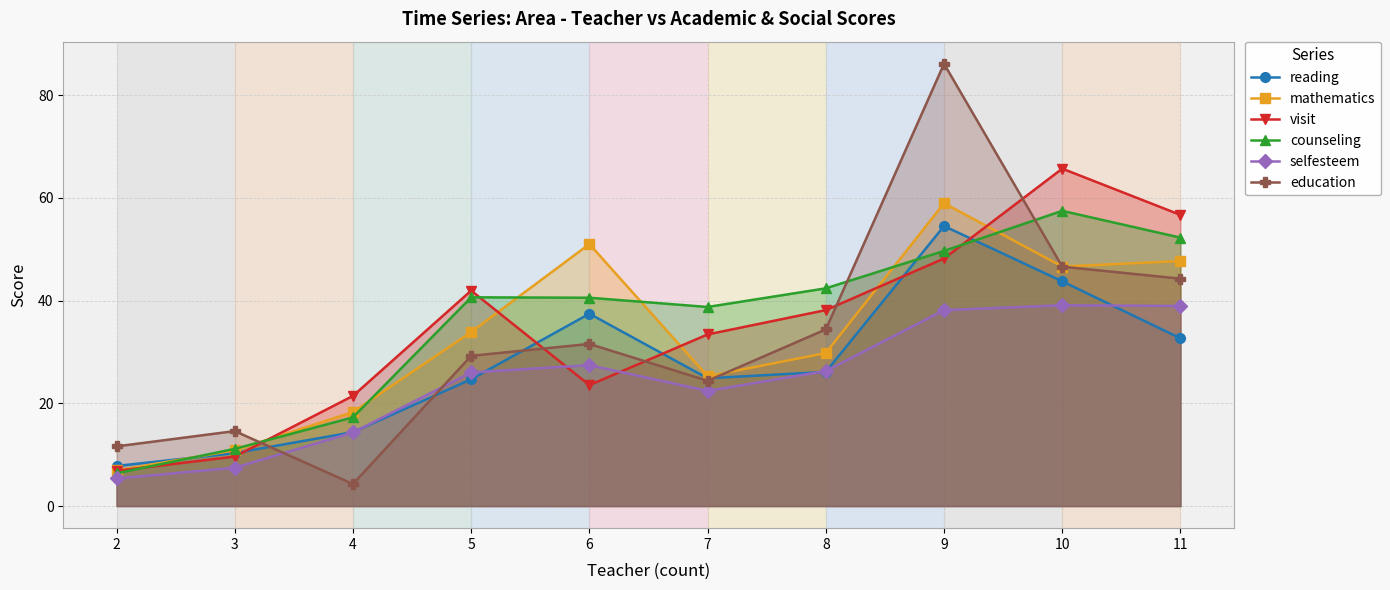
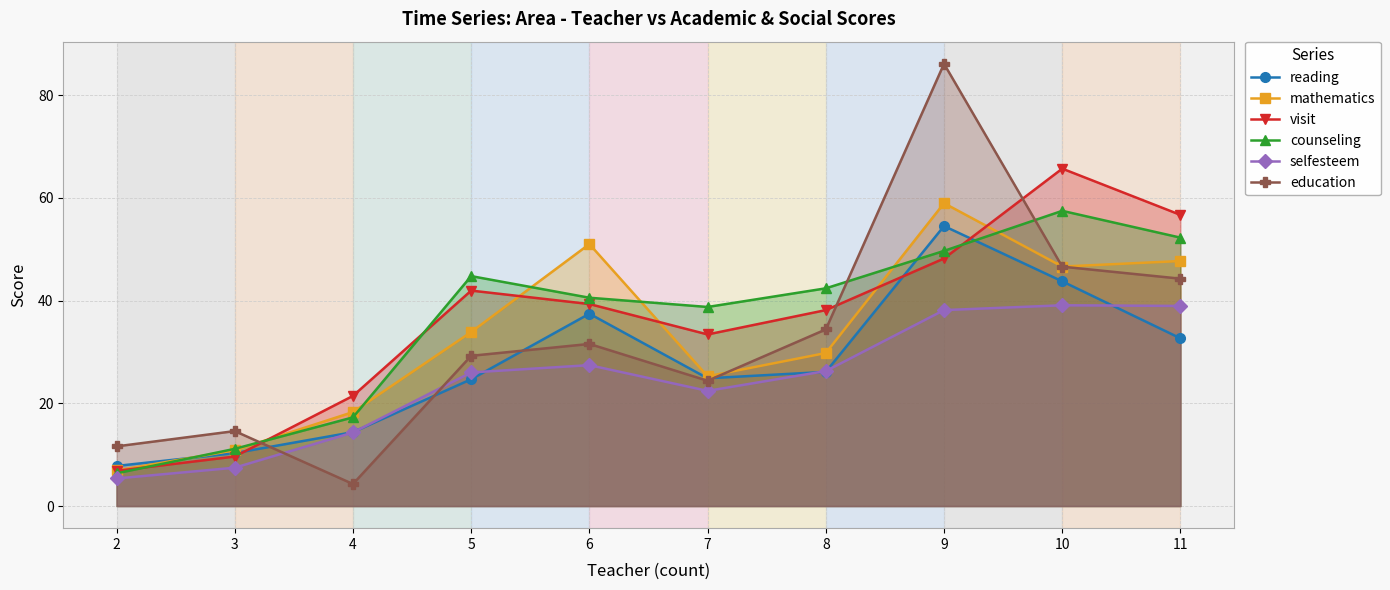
  {
    "reading": {
      "2": 8,
      "3": 10,
      "5": 25,
      "6": 37,
      "9": 55,
      "10": 44,
      "11": 33
    },
    "mathematics": {
      "4": 18,
      "5": 34,
      "6": 51,
      "8": 30,
      "9": 59,
      "11": 48
    },
    "visit": {
      "3": 10,
      "4": 21,
      "5": 42,
-     "6": 24,
+     "6": 39,
      "7": 33,
      "8": 38,
      "9": 48,
      "10": 66,
      "11": 57
    },
    "counseling": {
      "4": 17,
-     "5": 41,
+     "5": 45,
      "6": 41,
      "7": 39,
      "8": 42,
      "9": 50,
      "10": 57,
      "11": 52
    },
    "selfesteem": {
      "2": 5,
      "3": 7,
      "5": 26,
      "6": 27,
      "7": 22,
      "9": 38,
      "10": 39,
      "11": 39
    },
    "education": {
      "2": 12,
      "3": 15,
      "4": 4,
      "5": 29,
      "6": 32,
      "8": 34,
      "9": 86,
      "11": 44
    }
  }
